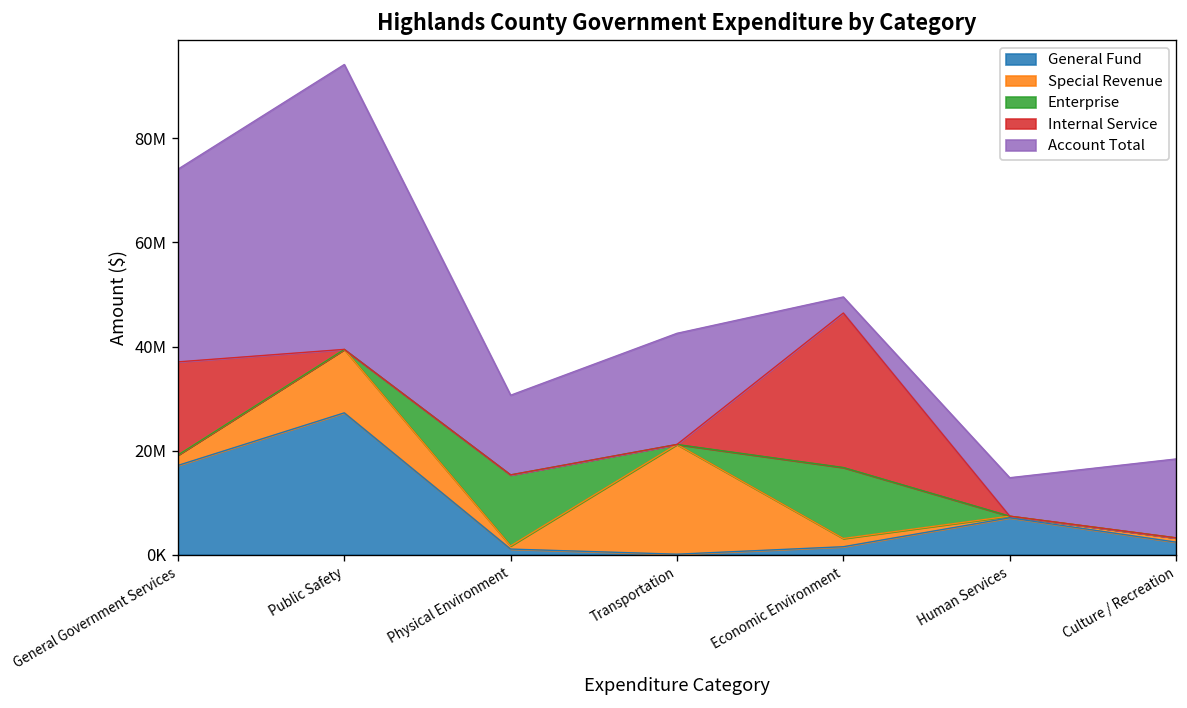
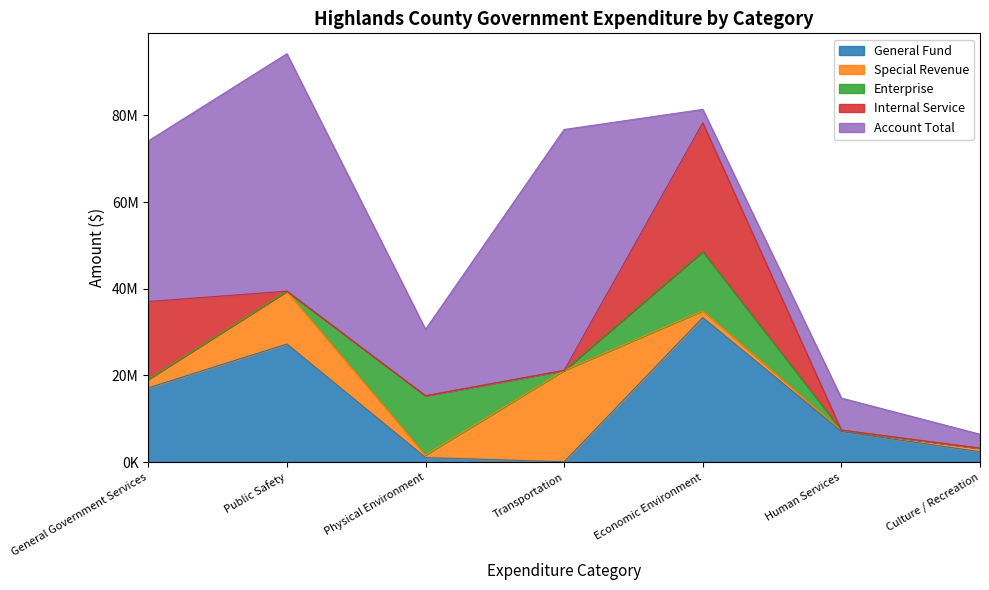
  {
    "General Fund": {
      "General Government Services": 17000000,
      "Public Safety": 27000000,
      "Physical Environment": 1000000,
      "Transportation": 0,
-     "Economic Environment": 2000000,
+     "Economic Environment": 33000000,
      "Culture / Recreation": 2000000
    },
    "Special Revenue": {
      "Physical Environment": 1000000,
      "Economic Environment": 2000000
    },
    "Enterprise": {
      "Economic Environment": 14000000
    },
    "Internal Service": {
      "General Government Services": 18000000,
      "Economic Environment": 30000000
    },
    "Account Total": {
      "General Government Services": 37000000,
      "Public Safety": 55000000,
      "Physical Environment": 15000000,
-     "Transportation": 21000000,
+     "Transportation": 56000000,
      "Economic Environment": 3000000,
      "Human Services": 7000000,
-     "Culture / Recreation": 15000000
+     "Culture / Recreation": 3000000
    }
  }
